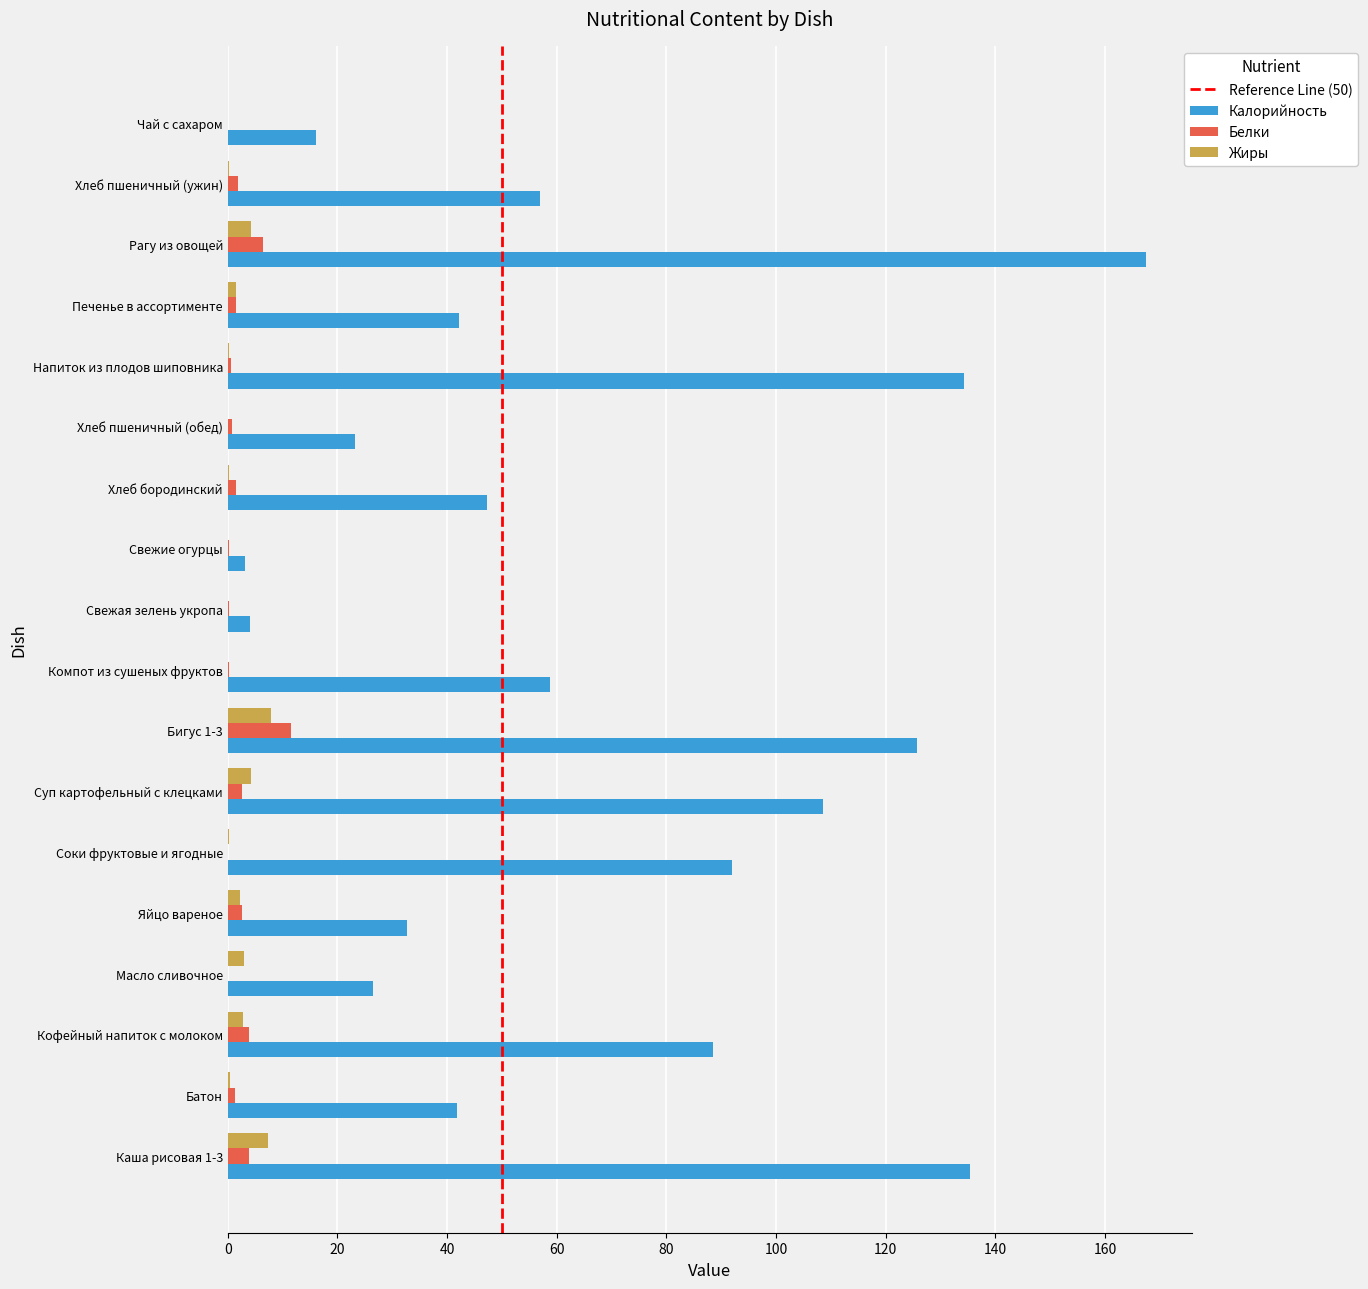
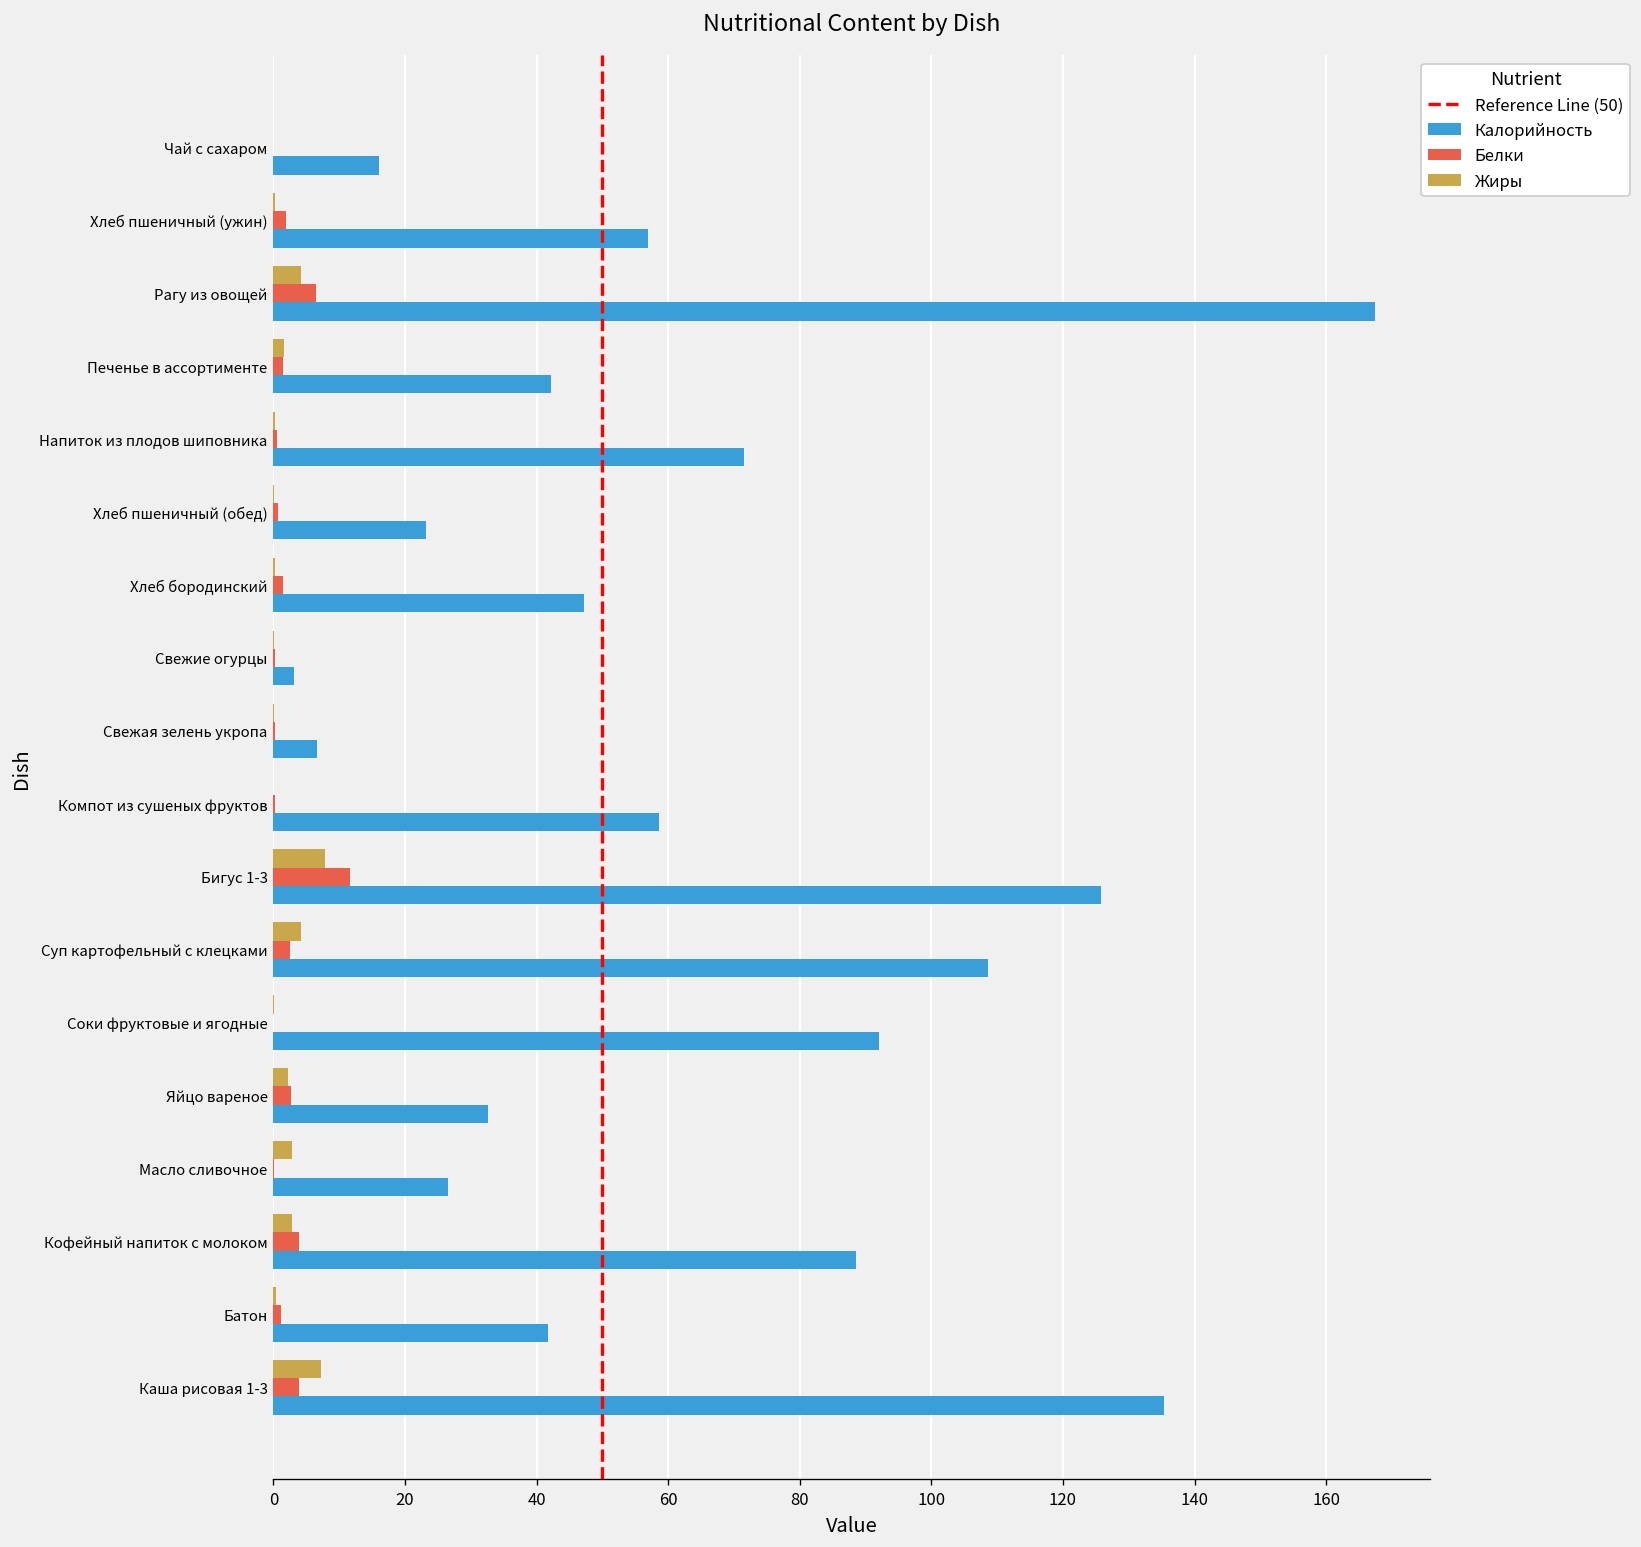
  {
    "Калорийность": {
      "Чай с сахаром": 16,
      "Хлеб пшеничный (ужин)": 57,
      "Рагу из овощей": 167,
      "Печенье в ассортименте": 42,
-     "Напиток из плодов шиповника": 134,
+     "Напиток из плодов шиповника": 71,
      "Хлеб пшеничный (обед)": 23,
      "Хлеб бородинский": 47,
      "Свежие огурцы": 3,
-     "Свежая зелень укропа": 4,
+     "Свежая зелень укропа": 7,
      "Компот из сушеных фруктов": 59,
      "Бигус 1-3": 126,
      "Суп картофельный с клецками": 109,
      "Соки фруктовые и ягодные": 92,
      "Яйцо вареное": 33,
      "Масло сливочное": 26,
      "Кофейный напиток с молоком": 89,
      "Батон": 42,
      "Каша рисовая 1-3": 135
    },
    "Белки": {
      "Хлеб пшеничный (ужин)": 2,
      "Рагу из овощей": 7,
      "Печенье в ассортименте": 1,
      "Напиток из плодов шиповника": 1,
      "Хлеб пшеничный (обед)": 1,
      "Хлеб бородинский": 1,
      "Бигус 1-3": 12,
      "Суп картофельный с клецками": 3,
      "Соки фруктовые и ягодные": 0,
      "Яйцо вареное": 3,
      "Кофейный напиток с молоком": 4,
      "Батон": 1,
      "Каша рисовая 1-3": 4
    },
    "Жиры": {
      "Рагу из овощей": 4,
      "Печенье в ассортименте": 2,
      "Бигус 1-3": 8,
      "Суп картофельный с клецками": 4,
      "Яйцо вареное": 2,
      "Масло сливочное": 3,
      "Кофейный напиток с молоком": 3,
      "Батон": 0,
      "Каша рисовая 1-3": 7
    }
  }
